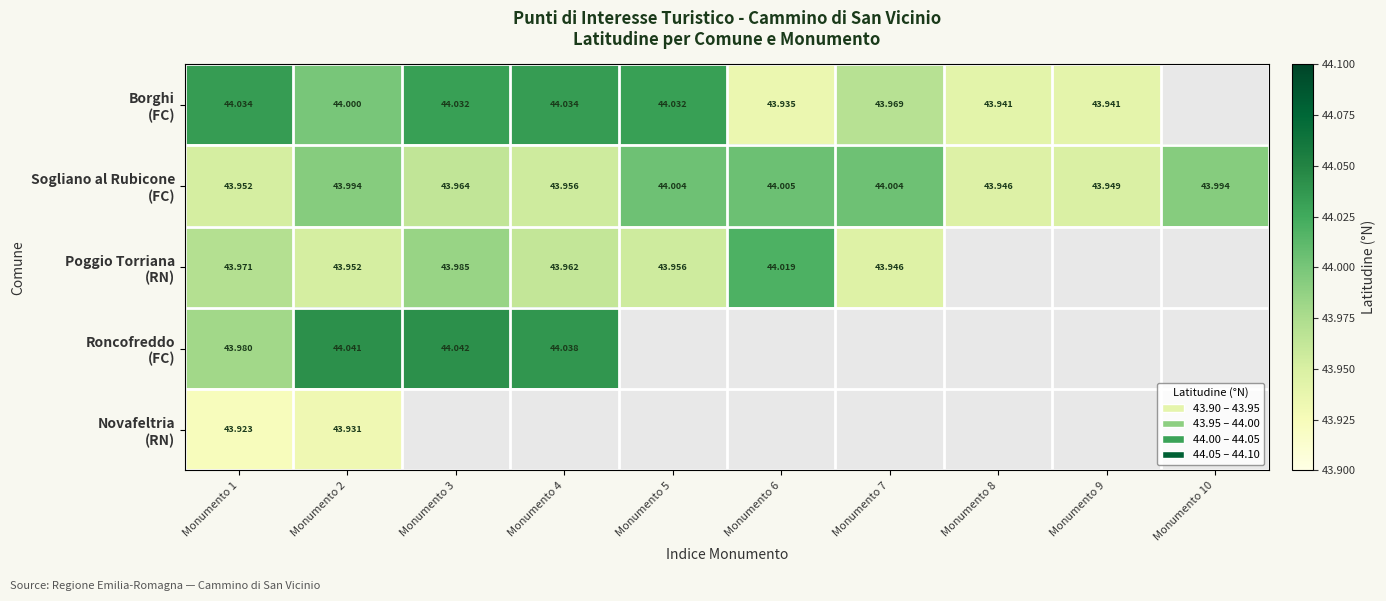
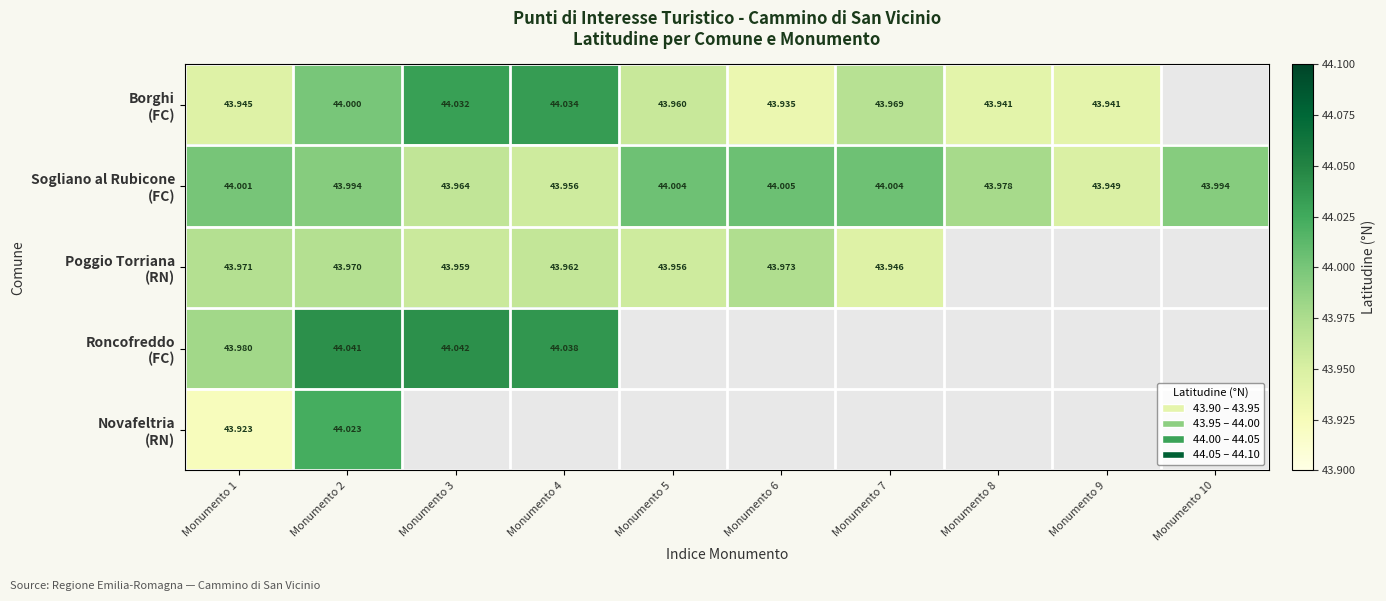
  {
    "Borghi (FC)": {
-     "Monumento 1": 44.034,
+     "Monumento 1": 43.945,
      "Monumento 2": 44.000,
      "Monumento 3": 44.032,
      "Monumento 4": 44.034,
-     "Monumento 5": 44.032,
+     "Monumento 5": 43.960,
      "Monumento 6": 43.935,
      "Monumento 7": 43.969,
      "Monumento 8": 43.941,
      "Monumento 9": 43.941
    },
    "Sogliano al Rubicone (FC)": {
-     "Monumento 1": 43.952,
+     "Monumento 1": 44.001,
      "Monumento 2": 43.994,
      "Monumento 3": 43.964,
      "Monumento 4": 43.956,
      "Monumento 5": 44.004,
      "Monumento 6": 44.005,
      "Monumento 7": 44.004,
-     "Monumento 8": 43.946,
+     "Monumento 8": 43.978,
      "Monumento 9": 43.949,
      "Monumento 10": 43.994
    },
    "Poggio Torriana (RN)": {
      "Monumento 1": 43.971,
-     "Monumento 2": 43.952,
-     "Monumento 3": 43.985,
+     "Monumento 2": 43.970,
+     "Monumento 3": 43.959,
      "Monumento 4": 43.962,
      "Monumento 5": 43.956,
-     "Monumento 6": 44.019,
+     "Monumento 6": 43.973,
      "Monumento 7": 43.946
    },
    "Roncofreddo (FC)": {
      "Monumento 1": 43.980,
      "Monumento 2": 44.041,
      "Monumento 3": 44.042,
      "Monumento 4": 44.038
    },
    "Novafeltria (RN)": {
      "Monumento 1": 43.923,
-     "Monumento 2": 43.931
+     "Monumento 2": 44.023
    }
  }
